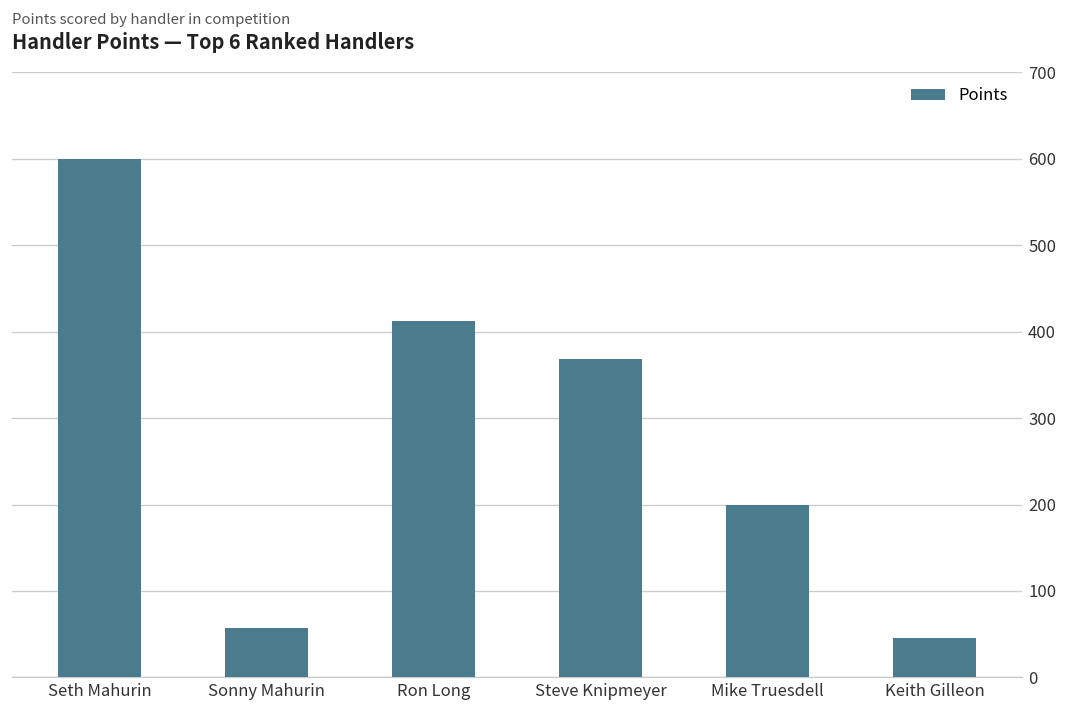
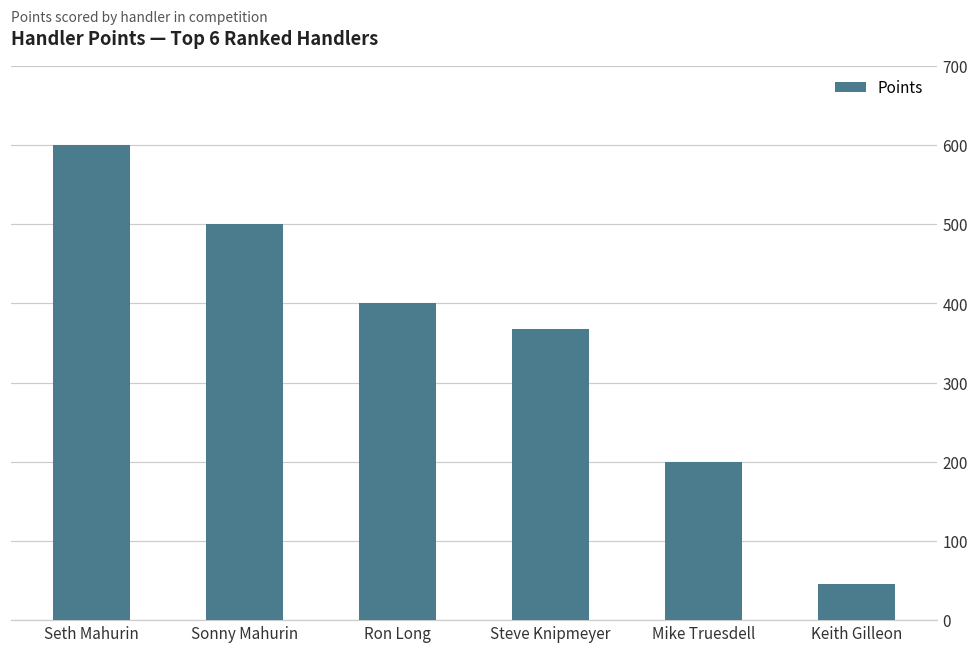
  {
    "Seth Mahurin": 600,
-   "Sonny Mahurin": 60,
-   "Ron Long": 410,
+   "Sonny Mahurin": 500,
+   "Ron Long": 400,
    "Steve Knipmeyer": 370,
    "Mike Truesdell": 200,
    "Keith Gilleon": 50
  }
